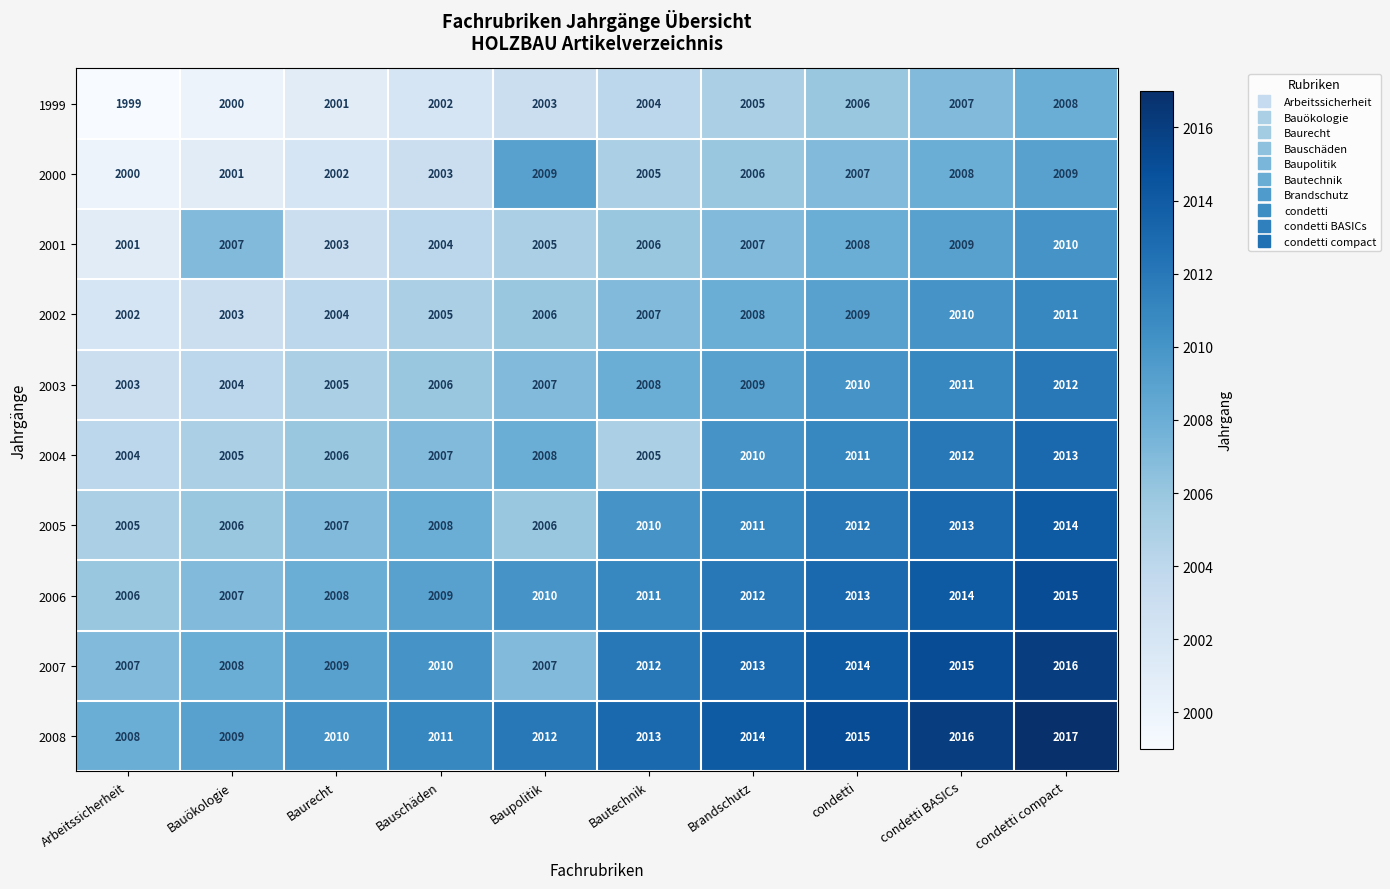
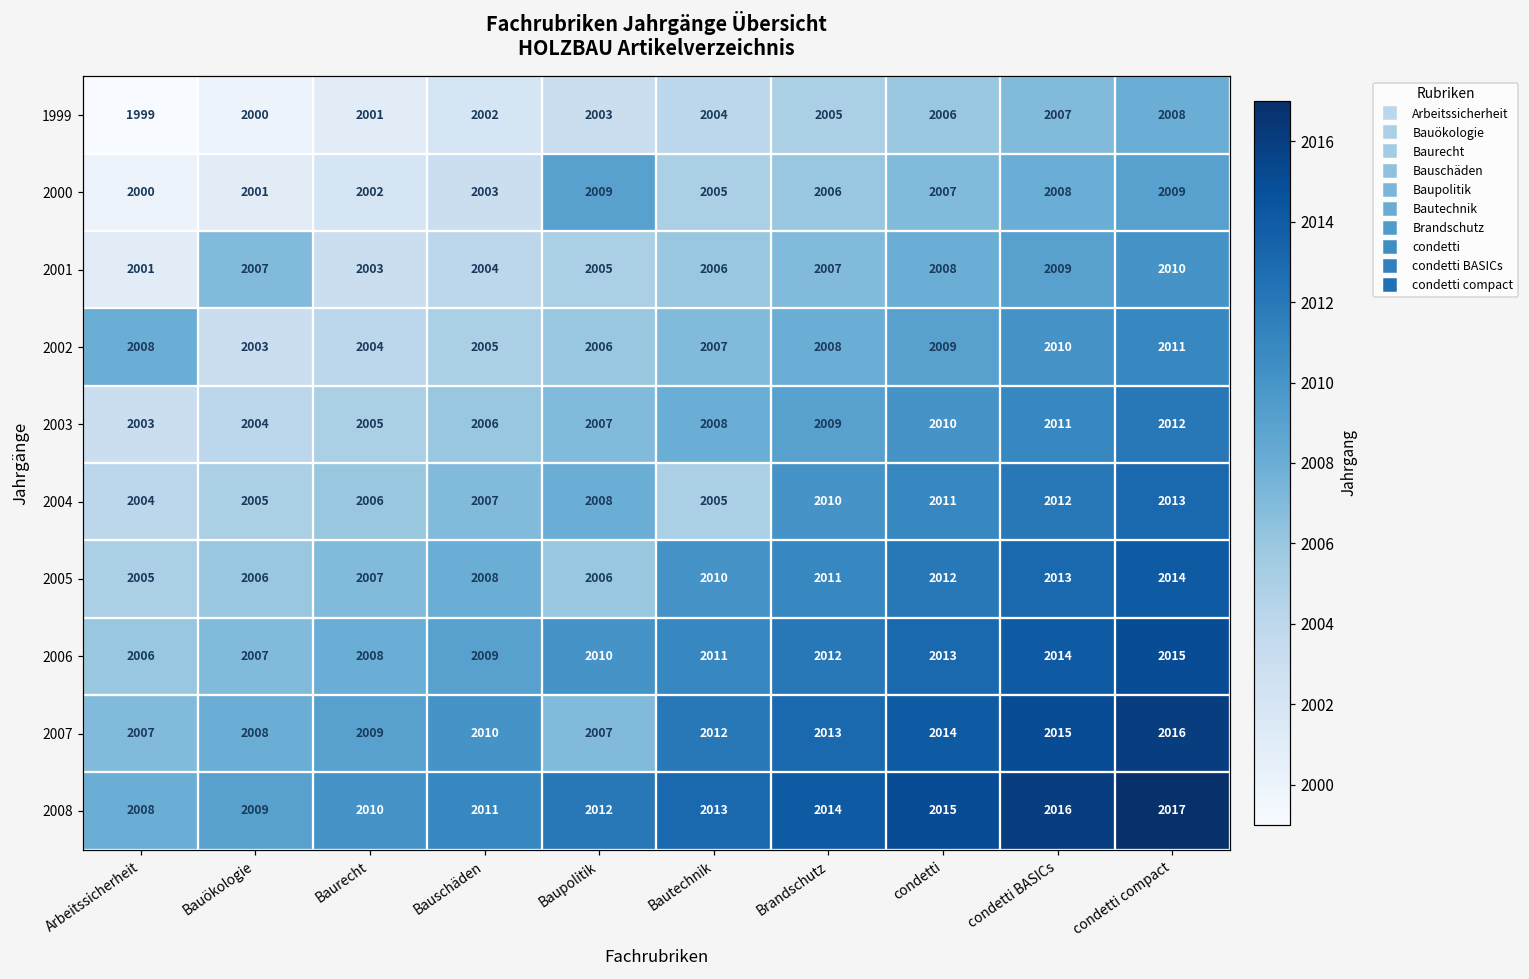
  {
    "1999": {
      "Arbeitssicherheit": 1999,
      "Bauökologie": 2000,
      "Baurecht": 2001,
      "Bauschäden": 2002,
      "Baupolitik": 2003,
      "Bautechnik": 2004,
      "Brandschutz": 2005,
      "condetti": 2006,
      "condetti BASICs": 2007,
      "condetti compact": 2008
    },
    "2000": {
      "Arbeitssicherheit": 2000,
      "Bauökologie": 2001,
      "Baurecht": 2002,
      "Bauschäden": 2003,
      "Baupolitik": 2009,
      "Bautechnik": 2005,
      "Brandschutz": 2006,
      "condetti": 2007,
      "condetti BASICs": 2008,
      "condetti compact": 2009
    },
    "2001": {
      "Arbeitssicherheit": 2001,
      "Bauökologie": 2007,
      "Baurecht": 2003,
      "Bauschäden": 2004,
      "Baupolitik": 2005,
      "Bautechnik": 2006,
      "Brandschutz": 2007,
      "condetti": 2008,
      "condetti BASICs": 2009,
      "condetti compact": 2010
    },
    "2002": {
-     "Arbeitssicherheit": 2002,
+     "Arbeitssicherheit": 2008,
      "Bauökologie": 2003,
      "Baurecht": 2004,
      "Bauschäden": 2005,
      "Baupolitik": 2006,
      "Bautechnik": 2007,
      "Brandschutz": 2008,
      "condetti": 2009,
      "condetti BASICs": 2010,
      "condetti compact": 2011
    },
    "2003": {
      "Arbeitssicherheit": 2003,
      "Bauökologie": 2004,
      "Baurecht": 2005,
      "Bauschäden": 2006,
      "Baupolitik": 2007,
      "Bautechnik": 2008,
      "Brandschutz": 2009,
      "condetti": 2010,
      "condetti BASICs": 2011,
      "condetti compact": 2012
    },
    "2004": {
      "Arbeitssicherheit": 2004,
      "Bauökologie": 2005,
      "Baurecht": 2006,
      "Bauschäden": 2007,
      "Baupolitik": 2008,
      "Bautechnik": 2005,
      "Brandschutz": 2010,
      "condetti": 2011,
      "condetti BASICs": 2012,
      "condetti compact": 2013
    },
    "2005": {
      "Arbeitssicherheit": 2005,
      "Bauökologie": 2006,
      "Baurecht": 2007,
      "Bauschäden": 2008,
      "Baupolitik": 2006,
      "Bautechnik": 2010,
      "Brandschutz": 2011,
      "condetti": 2012,
      "condetti BASICs": 2013,
      "condetti compact": 2014
    },
    "2006": {
      "Arbeitssicherheit": 2006,
      "Bauökologie": 2007,
      "Baurecht": 2008,
      "Bauschäden": 2009,
      "Baupolitik": 2010,
      "Bautechnik": 2011,
      "Brandschutz": 2012,
      "condetti": 2013,
      "condetti BASICs": 2014,
      "condetti compact": 2015
    },
    "2007": {
      "Arbeitssicherheit": 2007,
      "Bauökologie": 2008,
      "Baurecht": 2009,
      "Bauschäden": 2010,
      "Baupolitik": 2007,
      "Bautechnik": 2012,
      "Brandschutz": 2013,
      "condetti": 2014,
      "condetti BASICs": 2015,
      "condetti compact": 2016
    },
    "2008": {
      "Arbeitssicherheit": 2008,
      "Bauökologie": 2009,
      "Baurecht": 2010,
      "Bauschäden": 2011,
      "Baupolitik": 2012,
      "Bautechnik": 2013,
      "Brandschutz": 2014,
      "condetti": 2015,
      "condetti BASICs": 2016,
      "condetti compact": 2017
    }
  }
